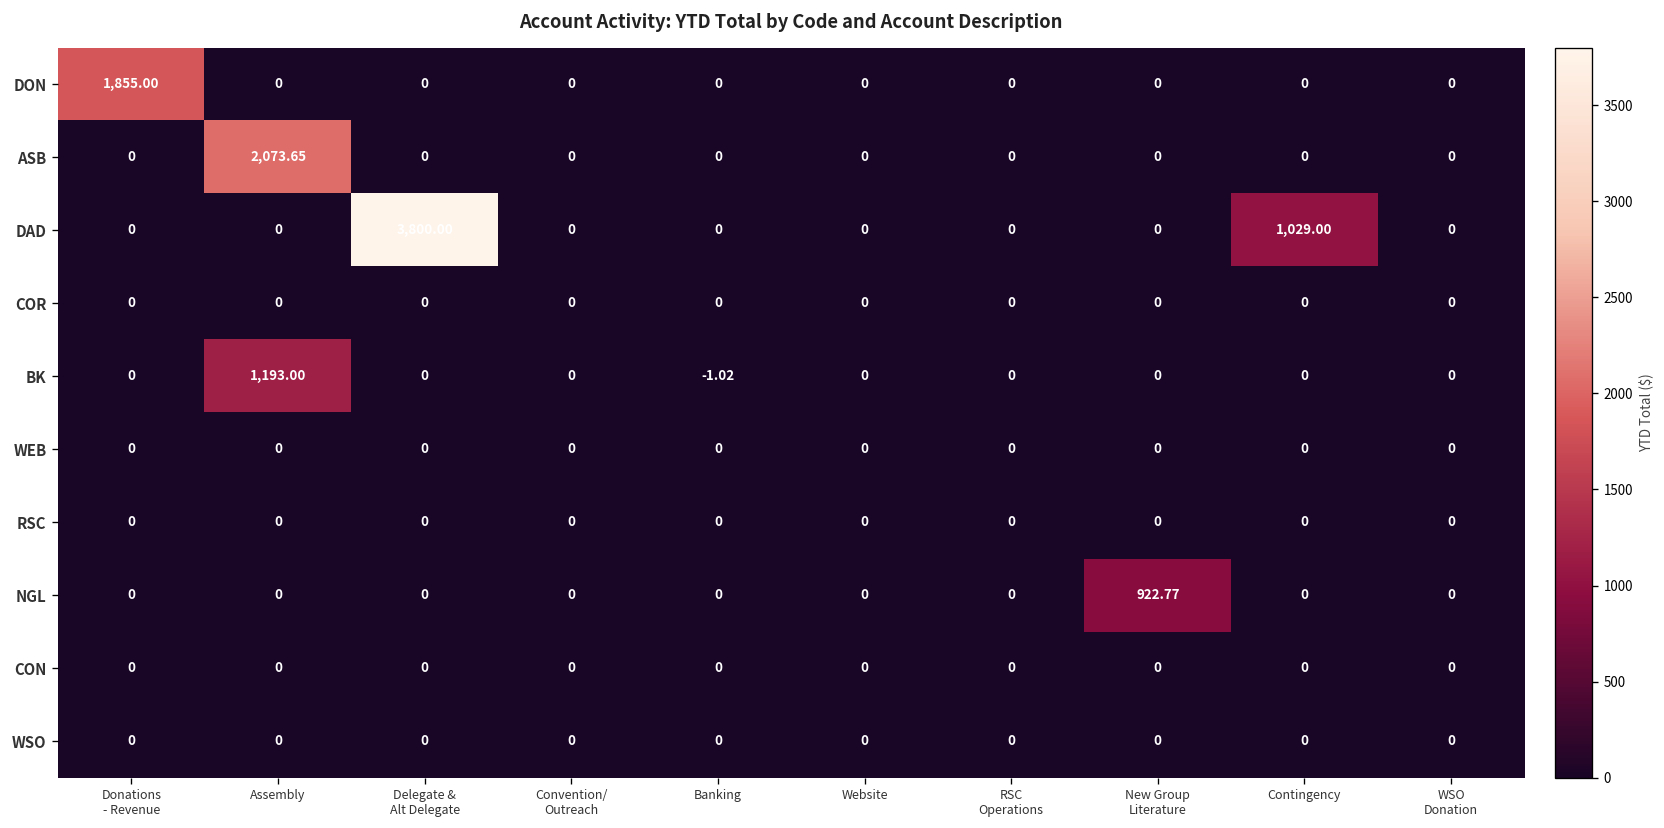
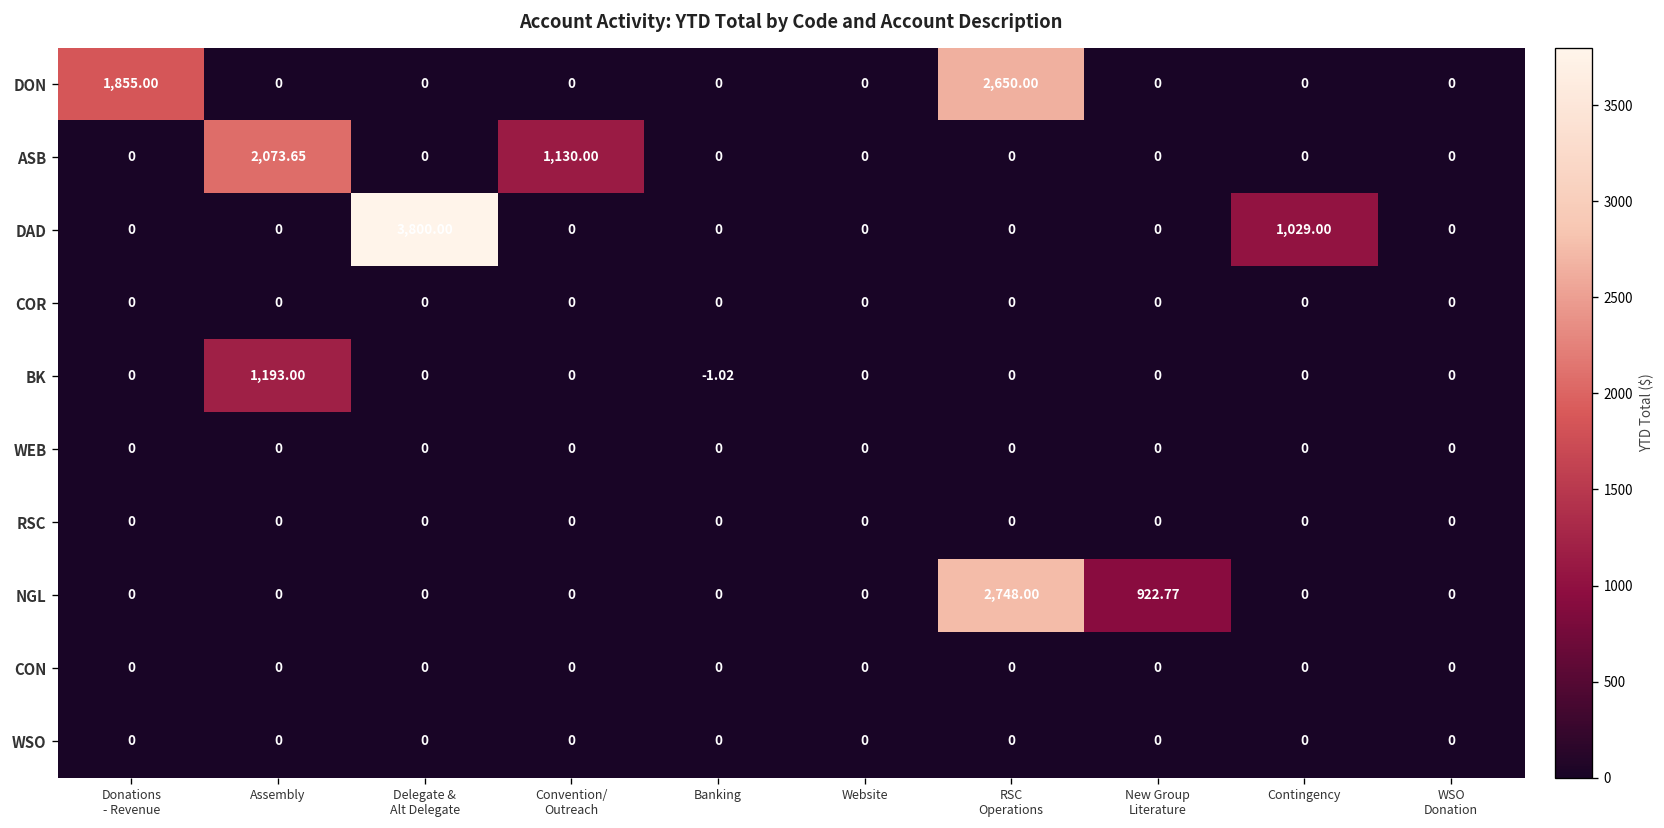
  {
    "DON": {
      "Donations - Revenue": "1,855.00",
      "Assembly": "0",
      "Delegate & Alt Delegate": "0",
      "Convention/ Outreach": "0",
      "Banking": "0",
      "Website": "0",
-     "RSC Operations": "0",
+     "RSC Operations": "2,650.00",
      "New Group Literature": "0",
      "Contingency": "0",
      "WSO Donation": "0"
    },
    "ASB": {
      "Donations - Revenue": "0",
      "Assembly": "2,073.65",
      "Delegate & Alt Delegate": "0",
-     "Convention/ Outreach": "0",
+     "Convention/ Outreach": "1,130.00",
      "Banking": "0",
      "Website": "0",
      "RSC Operations": "0",
      "New Group Literature": "0",
      "Contingency": "0",
      "WSO Donation": "0"
    },
    "DAD": {
      "Donations - Revenue": "0",
      "Assembly": "0",
      "Convention/ Outreach": "0",
      "Banking": "0",
      "Website": "0",
      "RSC Operations": "0",
      "New Group Literature": "0",
      "Contingency": "1,029.00",
      "WSO Donation": "0"
    },
    "COR": {
      "Donations - Revenue": "0",
      "Assembly": "0",
      "Delegate & Alt Delegate": "0",
      "Convention/ Outreach": "0",
      "Banking": "0",
      "Website": "0",
      "RSC Operations": "0",
      "New Group Literature": "0",
      "Contingency": "0",
      "WSO Donation": "0"
    },
    "BK": {
      "Donations - Revenue": "0",
      "Assembly": "1,193.00",
      "Delegate & Alt Delegate": "0",
      "Convention/ Outreach": "0",
      "Banking": "-1.02",
      "Website": "0",
      "RSC Operations": "0",
      "New Group Literature": "0",
      "Contingency": "0",
      "WSO Donation": "0"
    },
    "WEB": {
      "Donations - Revenue": "0",
      "Assembly": "0",
      "Delegate & Alt Delegate": "0",
      "Convention/ Outreach": "0",
      "Banking": "0",
      "Website": "0",
      "RSC Operations": "0",
      "New Group Literature": "0",
      "Contingency": "0",
      "WSO Donation": "0"
    },
    "RSC": {
      "Donations - Revenue": "0",
      "Assembly": "0",
      "Delegate & Alt Delegate": "0",
      "Convention/ Outreach": "0",
      "Banking": "0",
      "Website": "0",
      "RSC Operations": "0",
      "New Group Literature": "0",
      "Contingency": "0",
      "WSO Donation": "0"
    },
    "NGL": {
      "Donations - Revenue": "0",
      "Assembly": "0",
      "Delegate & Alt Delegate": "0",
      "Convention/ Outreach": "0",
      "Banking": "0",
      "Website": "0",
-     "RSC Operations": "0",
+     "RSC Operations": "2,748.00",
      "New Group Literature": "922.77",
      "Contingency": "0",
      "WSO Donation": "0"
    },
    "CON": {
      "Donations - Revenue": "0",
      "Assembly": "0",
      "Delegate & Alt Delegate": "0",
      "Convention/ Outreach": "0",
      "Banking": "0",
      "Website": "0",
      "RSC Operations": "0",
      "New Group Literature": "0",
      "Contingency": "0",
      "WSO Donation": "0"
    },
    "WSO": {
      "Donations - Revenue": "0",
      "Assembly": "0",
      "Delegate & Alt Delegate": "0",
      "Convention/ Outreach": "0",
      "Banking": "0",
      "Website": "0",
      "RSC Operations": "0",
      "New Group Literature": "0",
      "Contingency": "0",
      "WSO Donation": "0"
    }
  }
